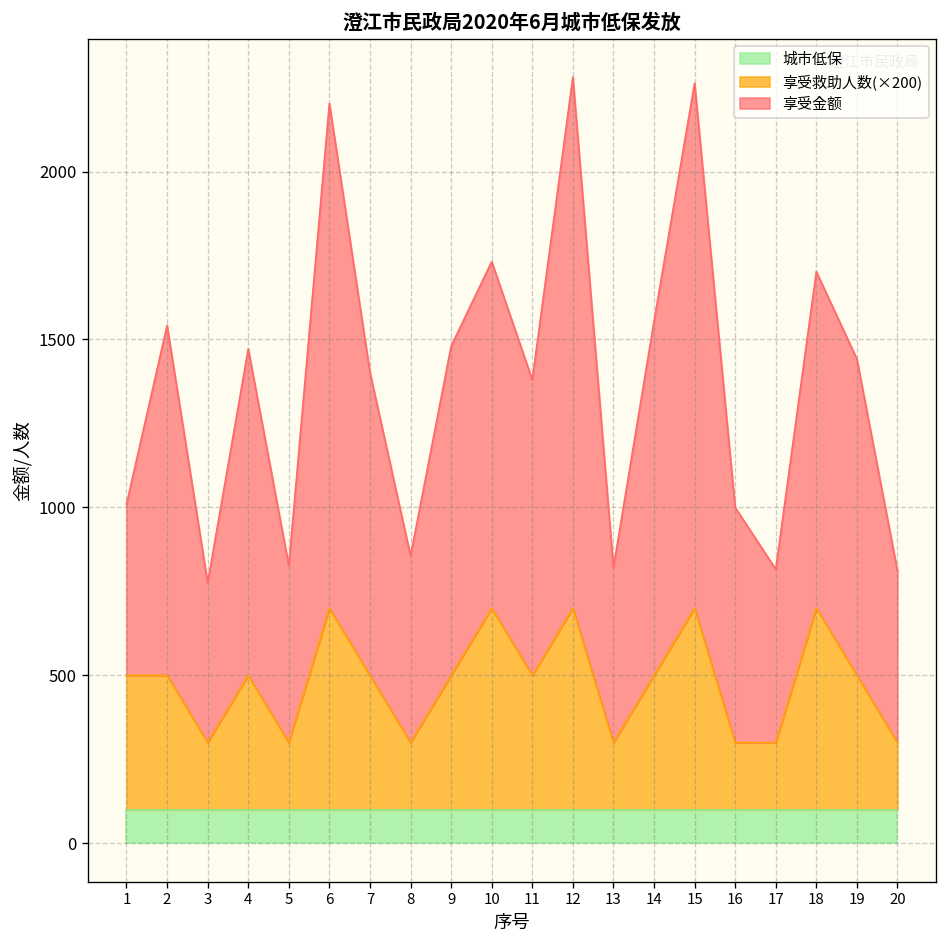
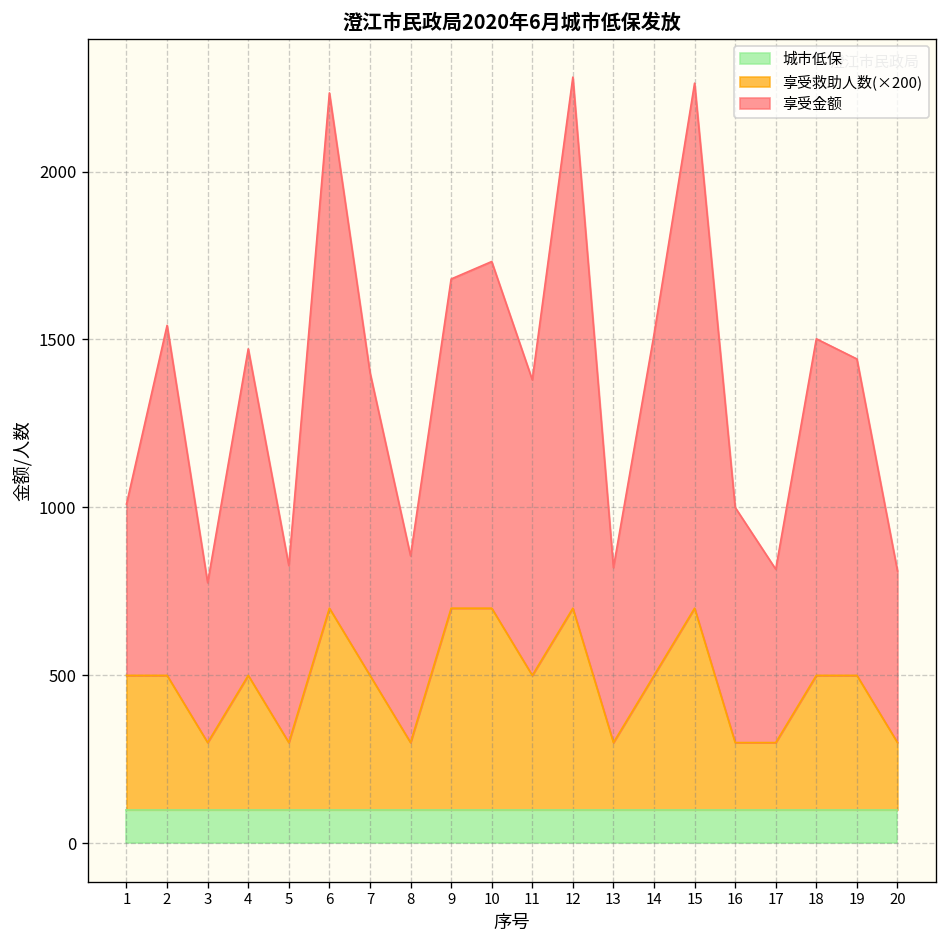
  {
    "城市低保": {
      "1": 100,
      "2": 100,
      "3": 100,
      "4": 100,
      "5": 100,
      "6": 100,
      "7": 100,
      "8": 100,
      "9": 100,
      "10": 100,
      "11": 100,
      "12": 100,
      "13": 100,
      "14": 100,
      "15": 100,
      "16": 100,
      "17": 100,
      "18": 100,
      "19": 100,
      "20": 100
    },
    "享受救助人数(×200)": {
-     "9": 500,
-     "18": 700
+     "9": 700,
+     "18": 500
    },
    "享受金额": {
-     "6": 1500,
+     "6": 1530,
      "9": 980,
-     "14": 1050,
+     "14": 1020,
      "18": 1000
    }
  }
